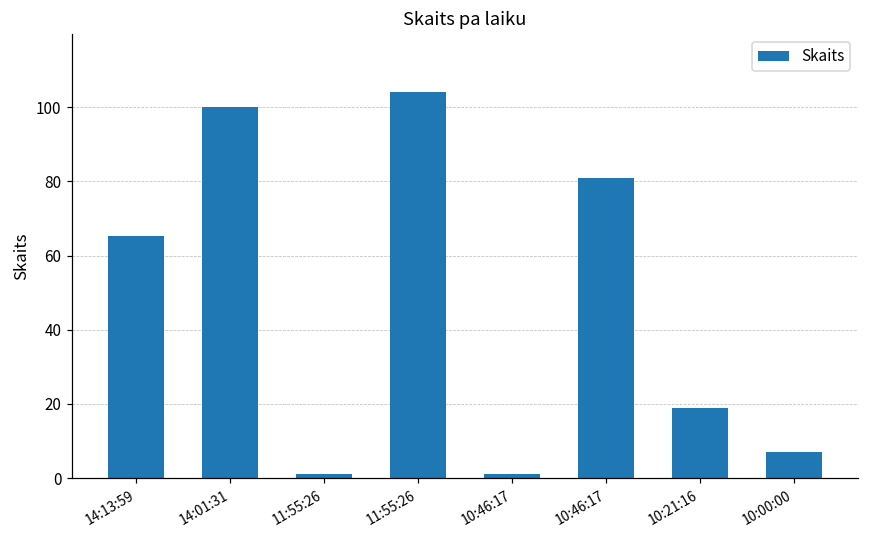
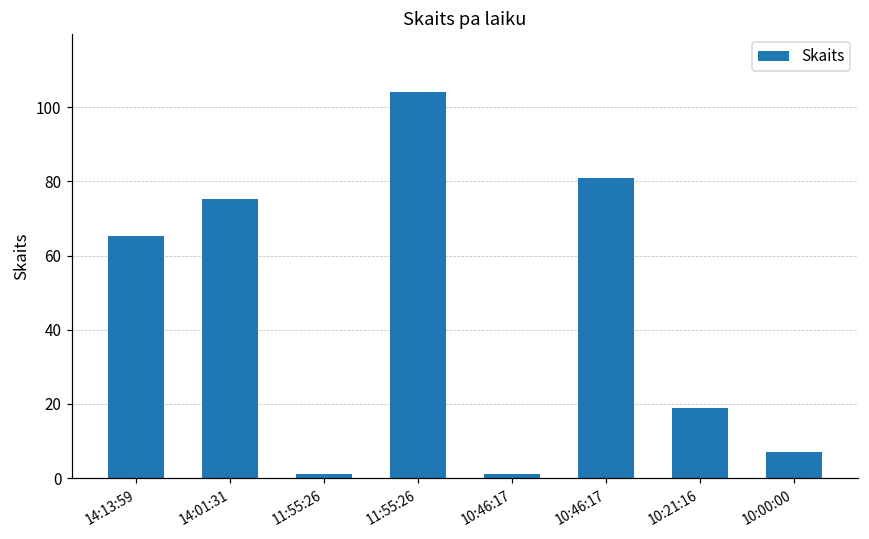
  {
    "14:13:59": 65,
-   "14:01:31": 100,
+   "14:01:31": 75,
    "10:21:16": 19,
    "10:00:00": 7
  }
